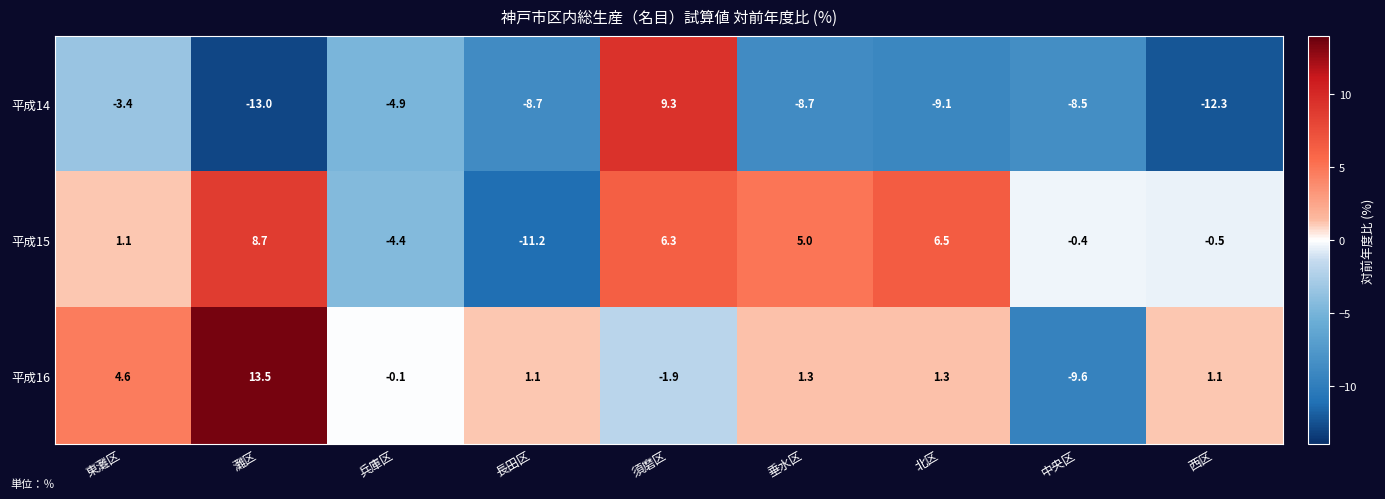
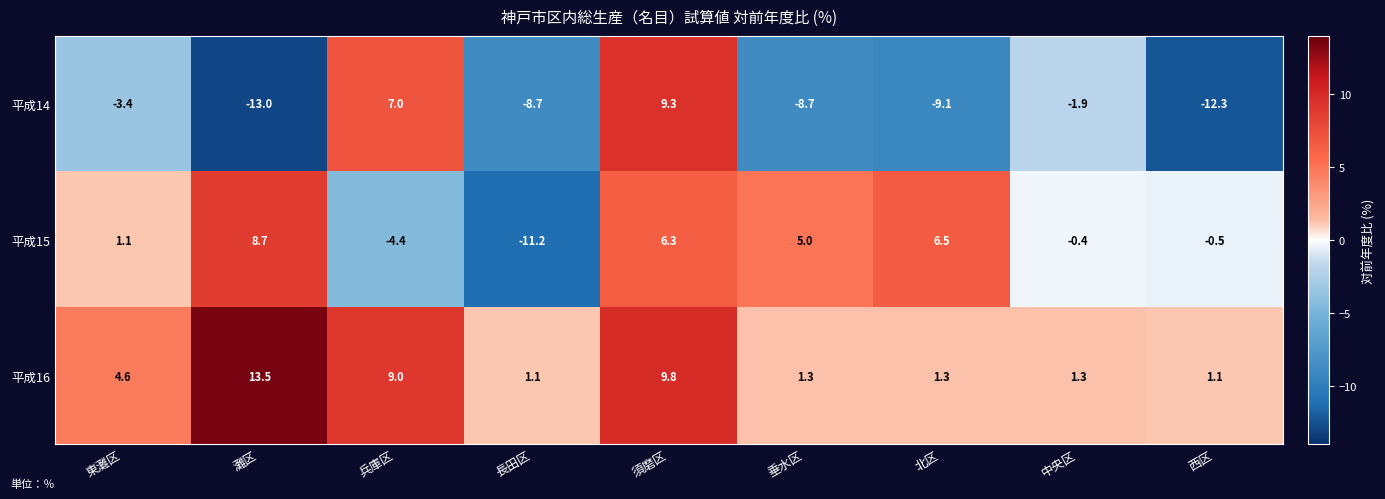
  {
    "平成14": {
      "東灘区": -3.4,
      "灘区": -13.0,
-     "兵庫区": -4.9,
+     "兵庫区": 7.0,
      "長田区": -8.7,
      "須磨区": 9.3,
      "垂水区": -8.7,
      "北区": -9.1,
-     "中央区": -8.5,
+     "中央区": -1.9,
      "西区": -12.3
    },
    "平成15": {
      "東灘区": 1.1,
      "灘区": 8.7,
      "兵庫区": -4.4,
      "長田区": -11.2,
      "須磨区": 6.3,
      "垂水区": 5.0,
      "北区": 6.5,
      "中央区": -0.4,
      "西区": -0.5
    },
    "平成16": {
      "東灘区": 4.6,
      "灘区": 13.5,
-     "兵庫区": -0.1,
+     "兵庫区": 9.0,
      "長田区": 1.1,
-     "須磨区": -1.9,
+     "須磨区": 9.8,
      "垂水区": 1.3,
      "北区": 1.3,
-     "中央区": -9.6,
+     "中央区": 1.3,
      "西区": 1.1
    }
  }
